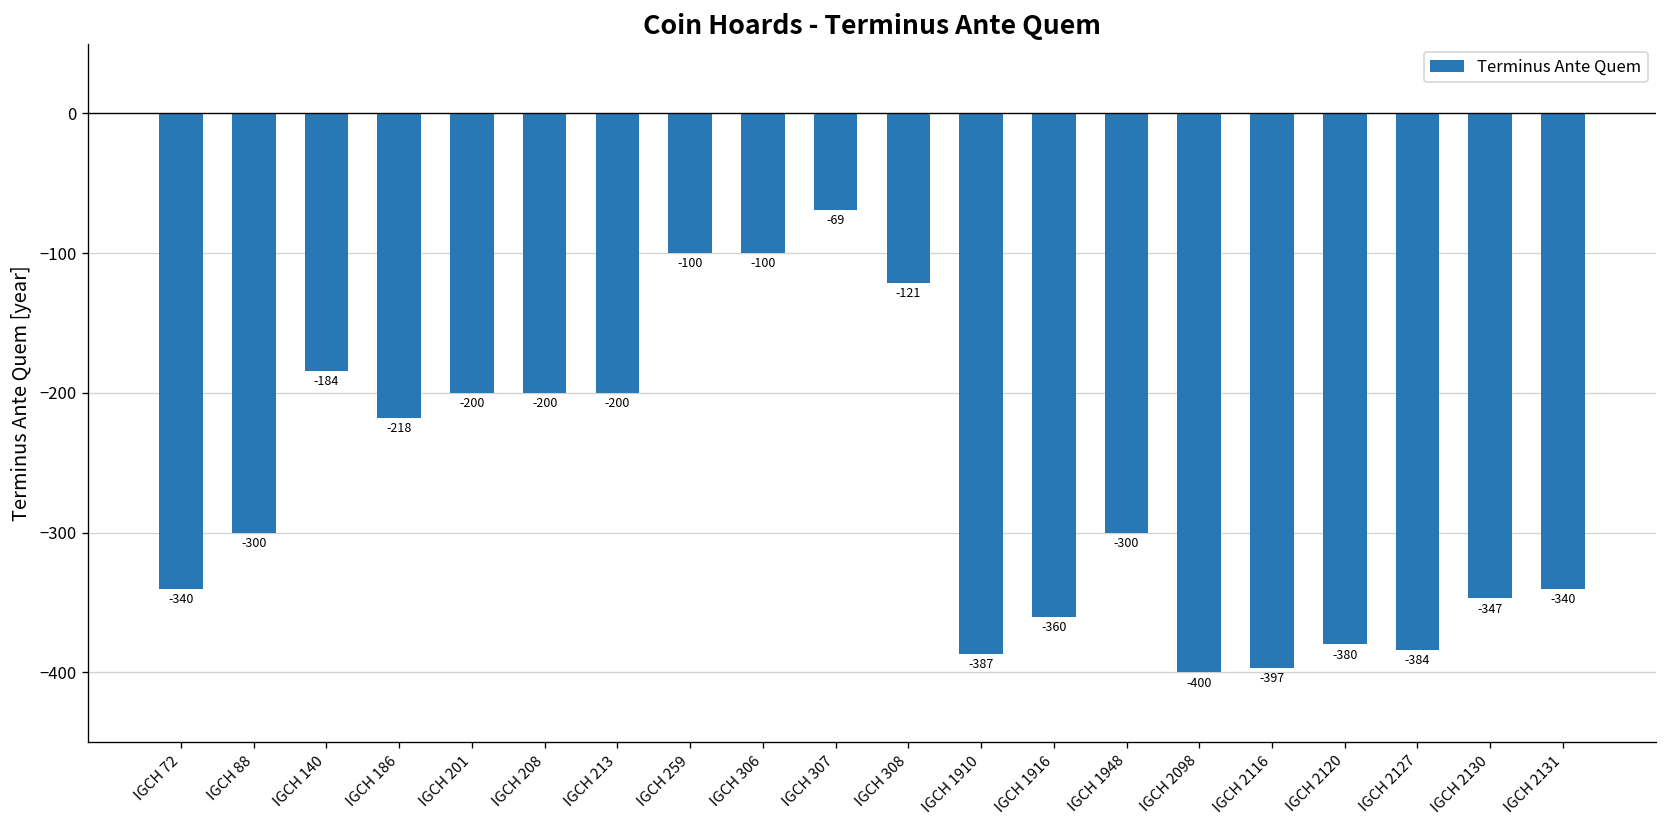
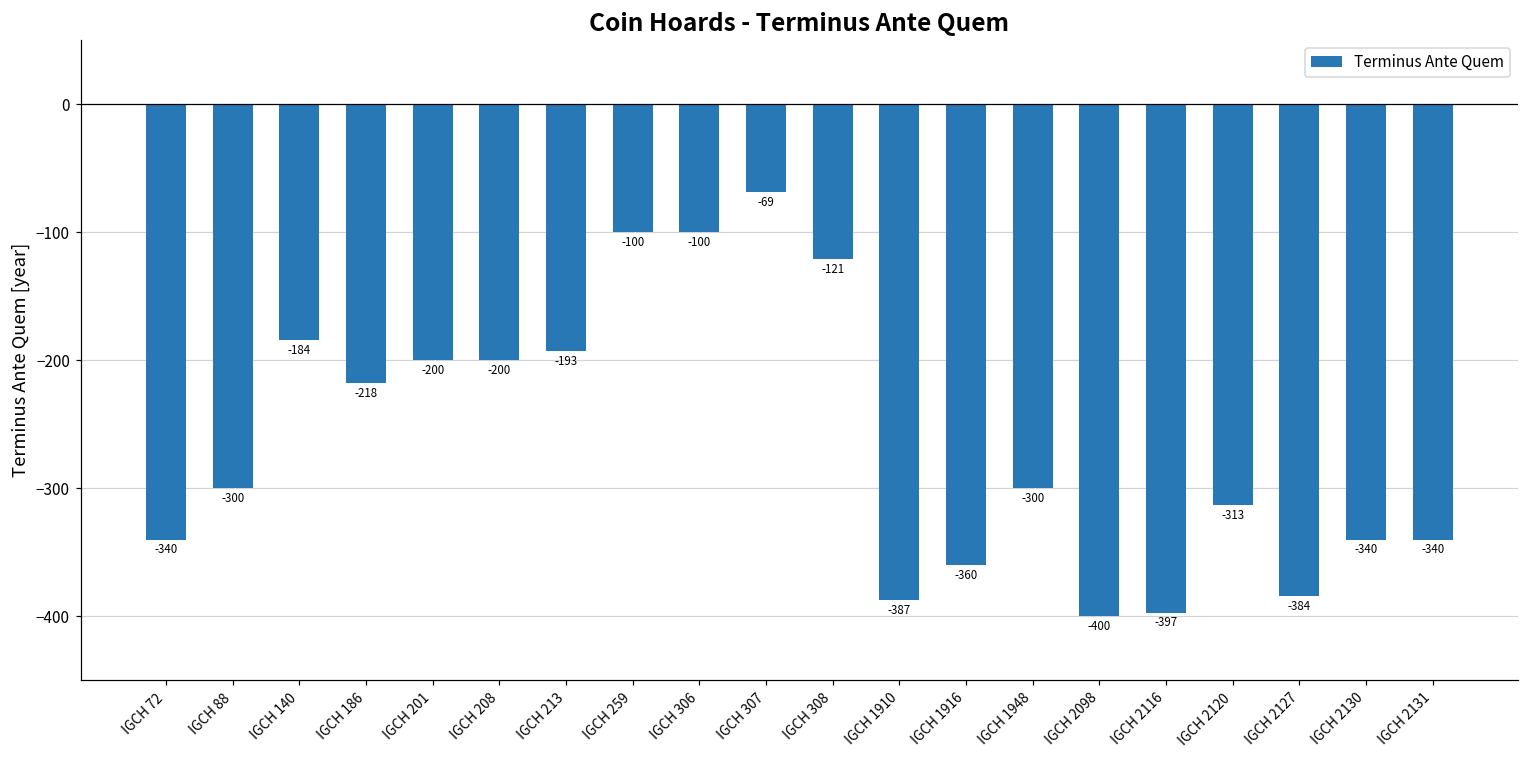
  {
    "IGCH 72": -340,
    "IGCH 88": -300,
    "IGCH 140": -184,
    "IGCH 186": -218,
    "IGCH 201": -200,
    "IGCH 208": -200,
-   "IGCH 213": -200,
+   "IGCH 213": -193,
    "IGCH 259": -100,
    "IGCH 306": -100,
    "IGCH 307": -69,
    "IGCH 308": -121,
    "IGCH 1910": -387,
    "IGCH 1916": -360,
    "IGCH 1948": -300,
    "IGCH 2098": -400,
    "IGCH 2116": -397,
-   "IGCH 2120": -380,
+   "IGCH 2120": -313,
    "IGCH 2127": -384,
-   "IGCH 2130": -347,
+   "IGCH 2130": -340,
    "IGCH 2131": -340
  }
